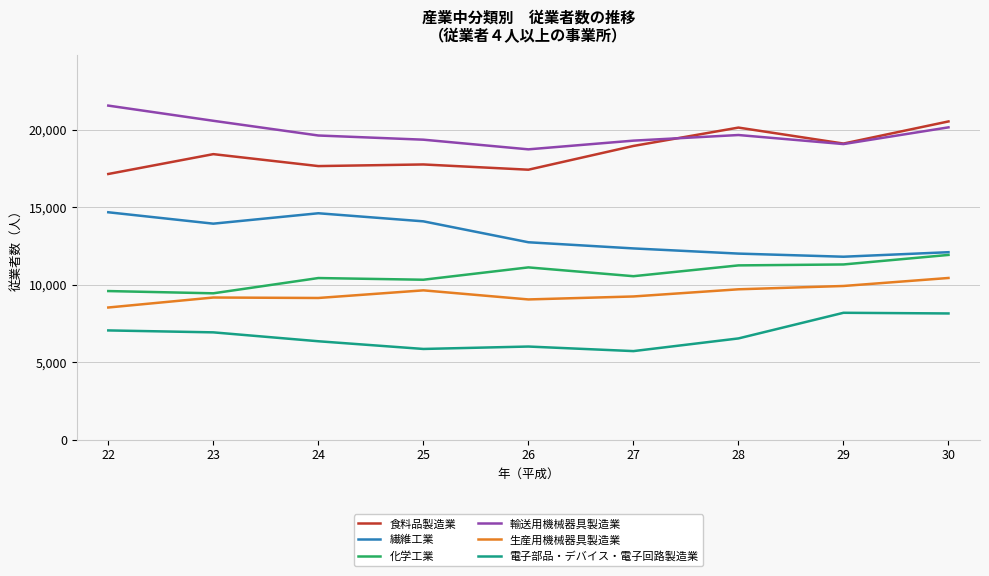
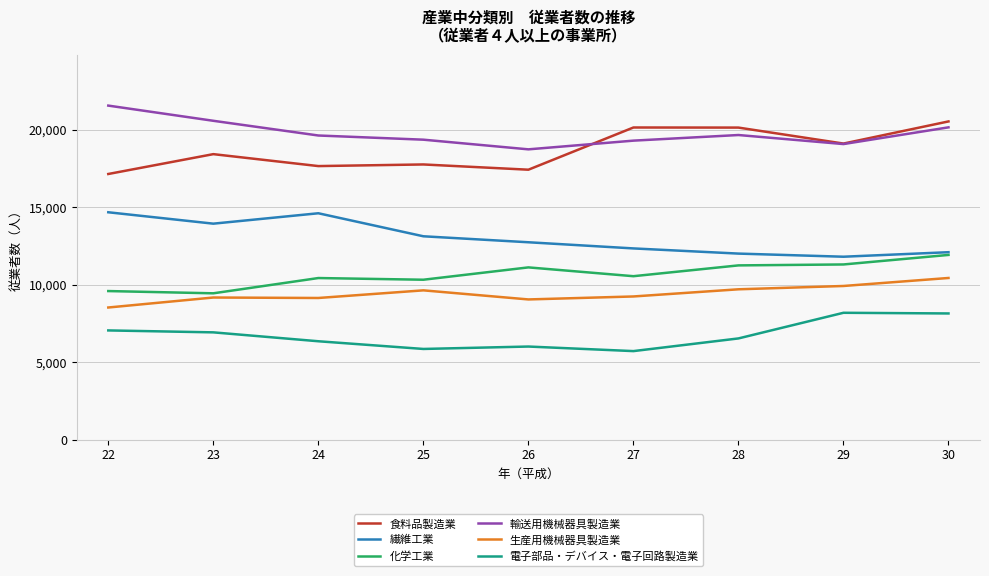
  {
    "食料品製造業": {
      "22": "17,200",
      "23": "18,400",
      "24": "17,700",
      "25": "17,800",
      "26": "17,400",
-     "27": "19,000",
+     "27": "20,200",
      "28": "20,200",
      "30": "20,600"
    },
    "繊維工業": {
      "22": "14,700",
      "23": "14,000",
      "24": "14,600",
-     "25": "14,100",
+     "25": "13,100",
      "26": "12,800",
      "27": "12,400",
      "28": "12,000",
      "29": "11,800",
      "30": "12,100"
    },
    "輸送用機械器具製造業": {
      "22": "21,600",
      "23": "20,600",
      "24": "19,600",
      "25": "19,400",
      "26": "18,800",
      "27": "19,300",
      "28": "19,700",
      "30": "20,200"
    },
    "生産用機械器具製造業": {
      "22": "8,500",
      "23": "9,200",
      "24": "9,200",
      "25": "9,600",
      "26": "9,100",
      "27": "9,300",
      "28": "9,700",
      "29": "9,900",
      "30": "10,400"
    }
  }
